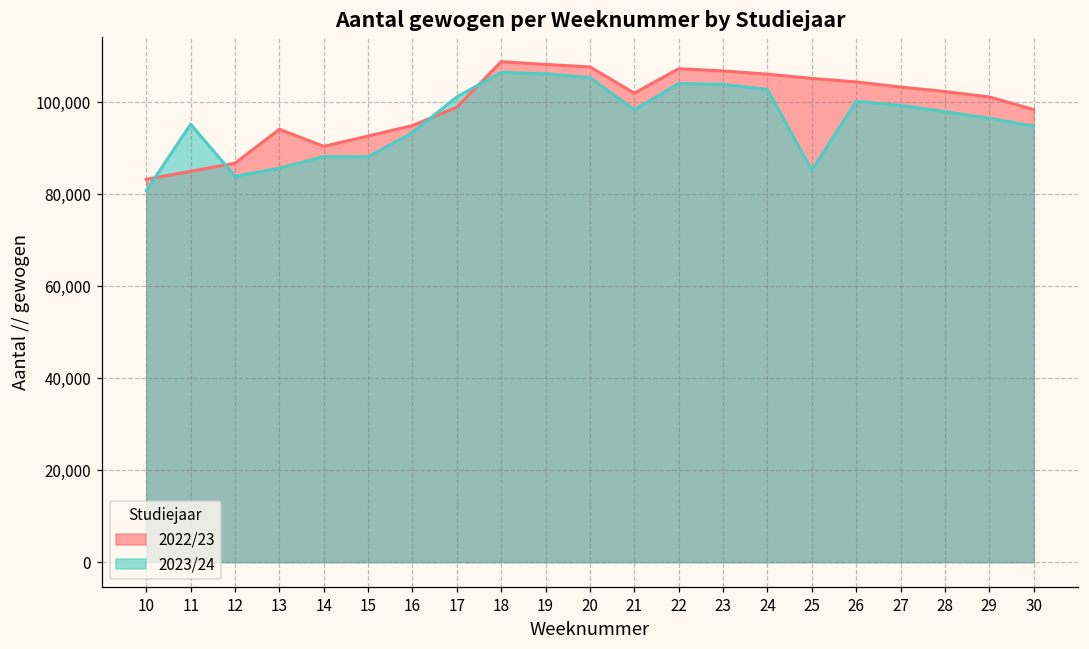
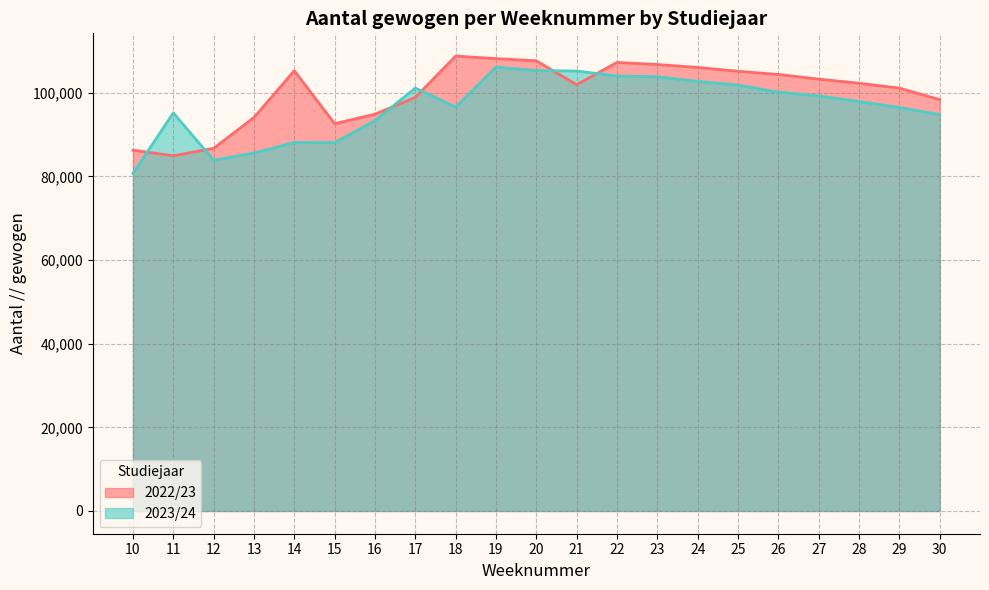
  {
    "2022/23": {
-     "10": "83,000",
+     "10": "86,000",
      "11": "85,000",
      "12": "87,000",
      "13": "94,000",
-     "14": "90,000",
+     "14": "105,000",
      "15": "93,000",
      "16": "95,000",
      "17": "99,000",
      "18": "109,000",
      "19": "108,000",
      "20": "108,000",
      "21": "102,000",
      "22": "107,000",
      "23": "107,000",
      "24": "106,000",
      "25": "105,000",
      "26": "104,000",
      "27": "103,000",
      "28": "102,000",
      "29": "101,000",
      "30": "98,000"
    },
    "2023/24": {
      "10": "81,000",
      "11": "95,000",
      "12": "84,000",
      "13": "86,000",
      "14": "88,000",
      "15": "88,000",
      "16": "93,000",
      "17": "101,000",
-     "18": "106,000",
+     "18": "97,000",
      "19": "106,000",
      "20": "105,000",
-     "21": "98,000",
+     "21": "105,000",
      "22": "104,000",
      "23": "104,000",
      "24": "103,000",
-     "25": "85,000",
+     "25": "102,000",
      "26": "100,000",
      "27": "99,000",
      "28": "98,000",
      "29": "97,000",
      "30": "95,000"
    }
  }
